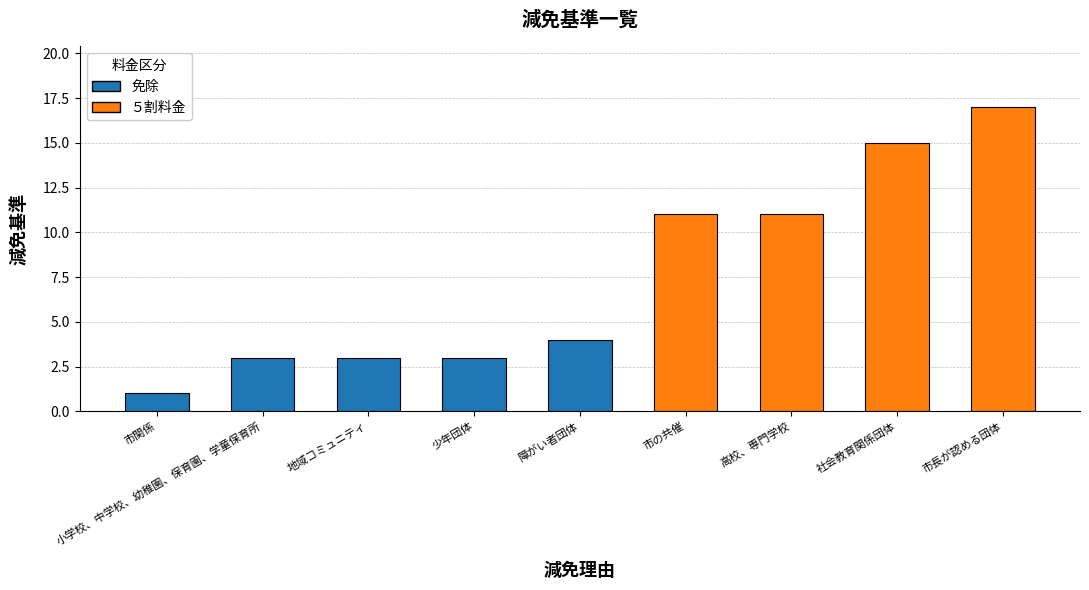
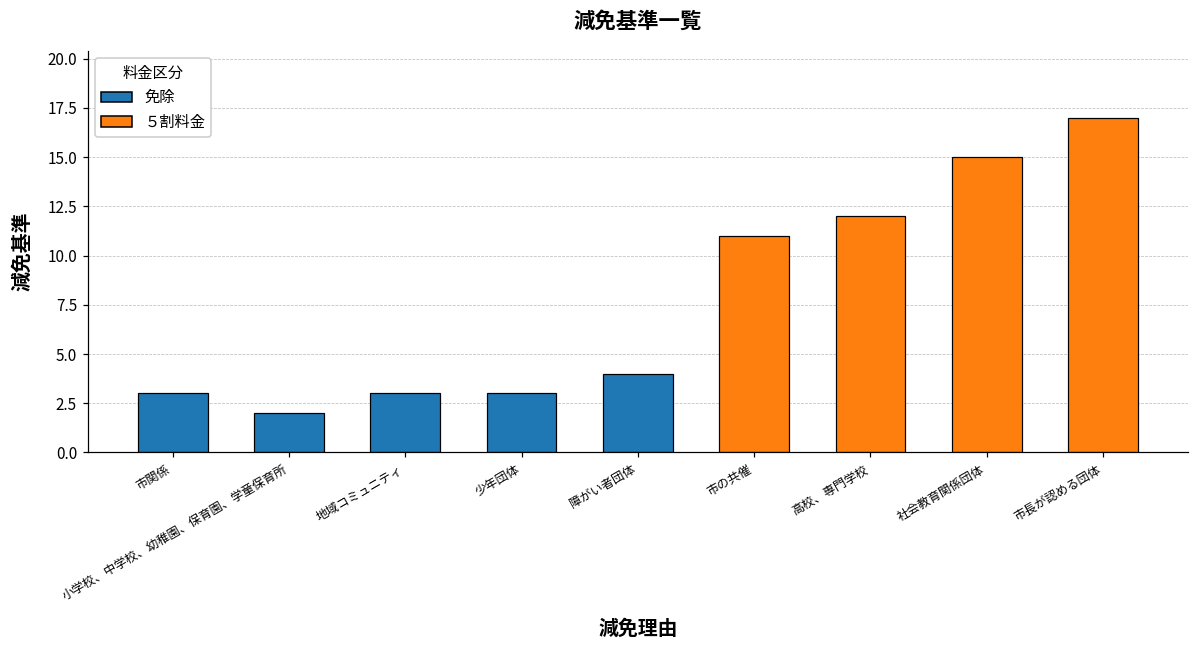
  {
-   "市関係": 1,
-   "小学校、中学校、幼稚園、保育園、学童保育所": 3,
+   "市関係": 3,
+   "小学校、中学校、幼稚園、保育園、学童保育所": 2,
    "地域コミュニティ": 3,
    "少年団体": 3,
    "障がい者団体": 4,
    "市の共催": 11,
-   "高校、専門学校": 11,
+   "高校、専門学校": 12,
    "社会教育関係団体": 15,
    "市長が認める団体": 17
  }
